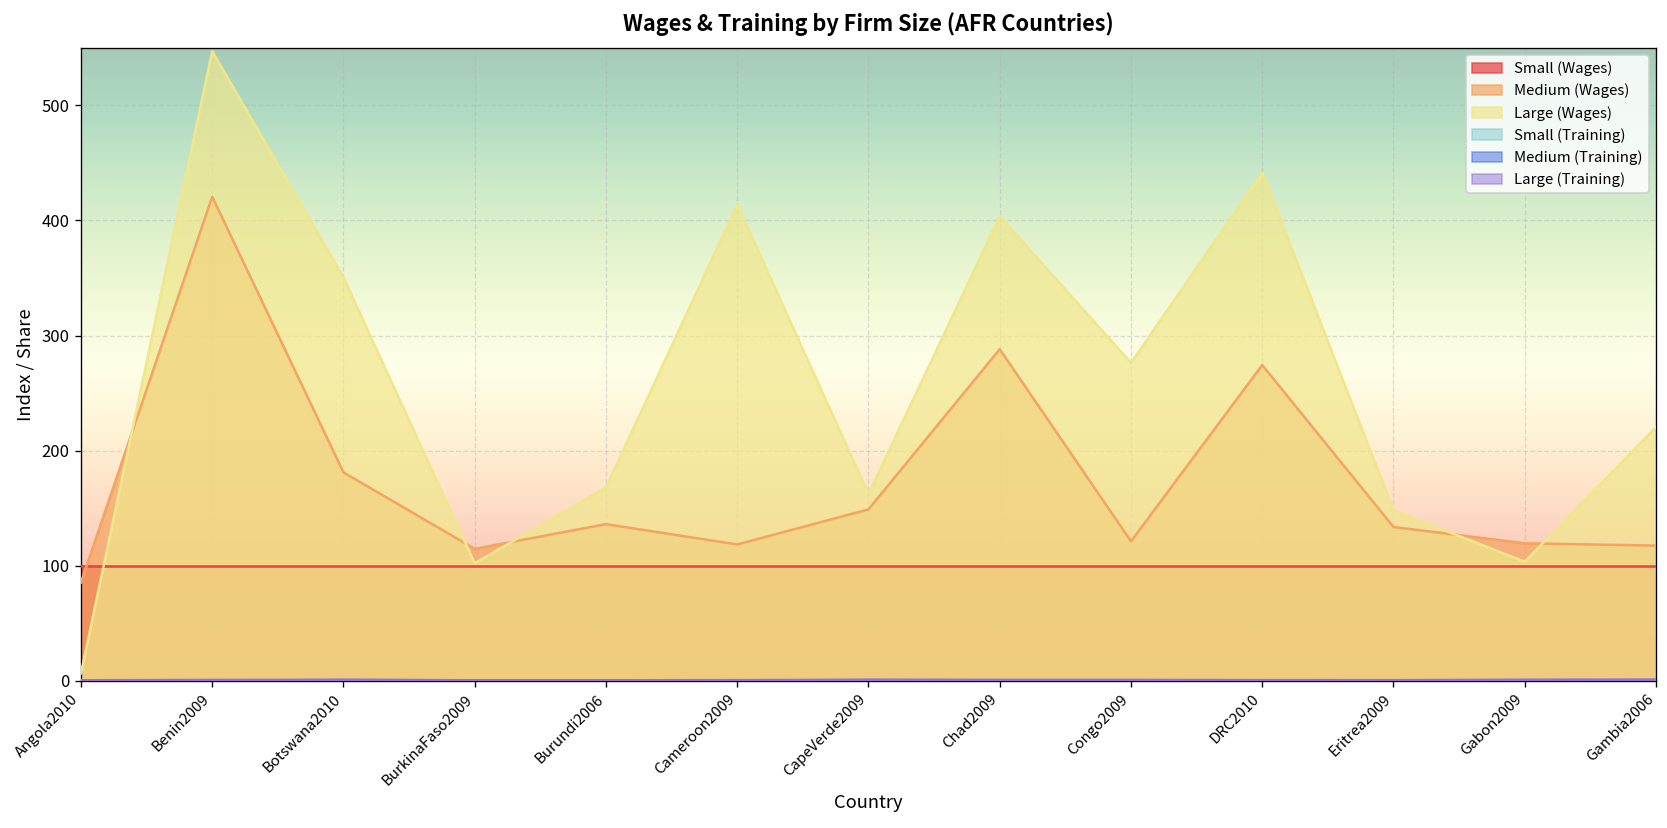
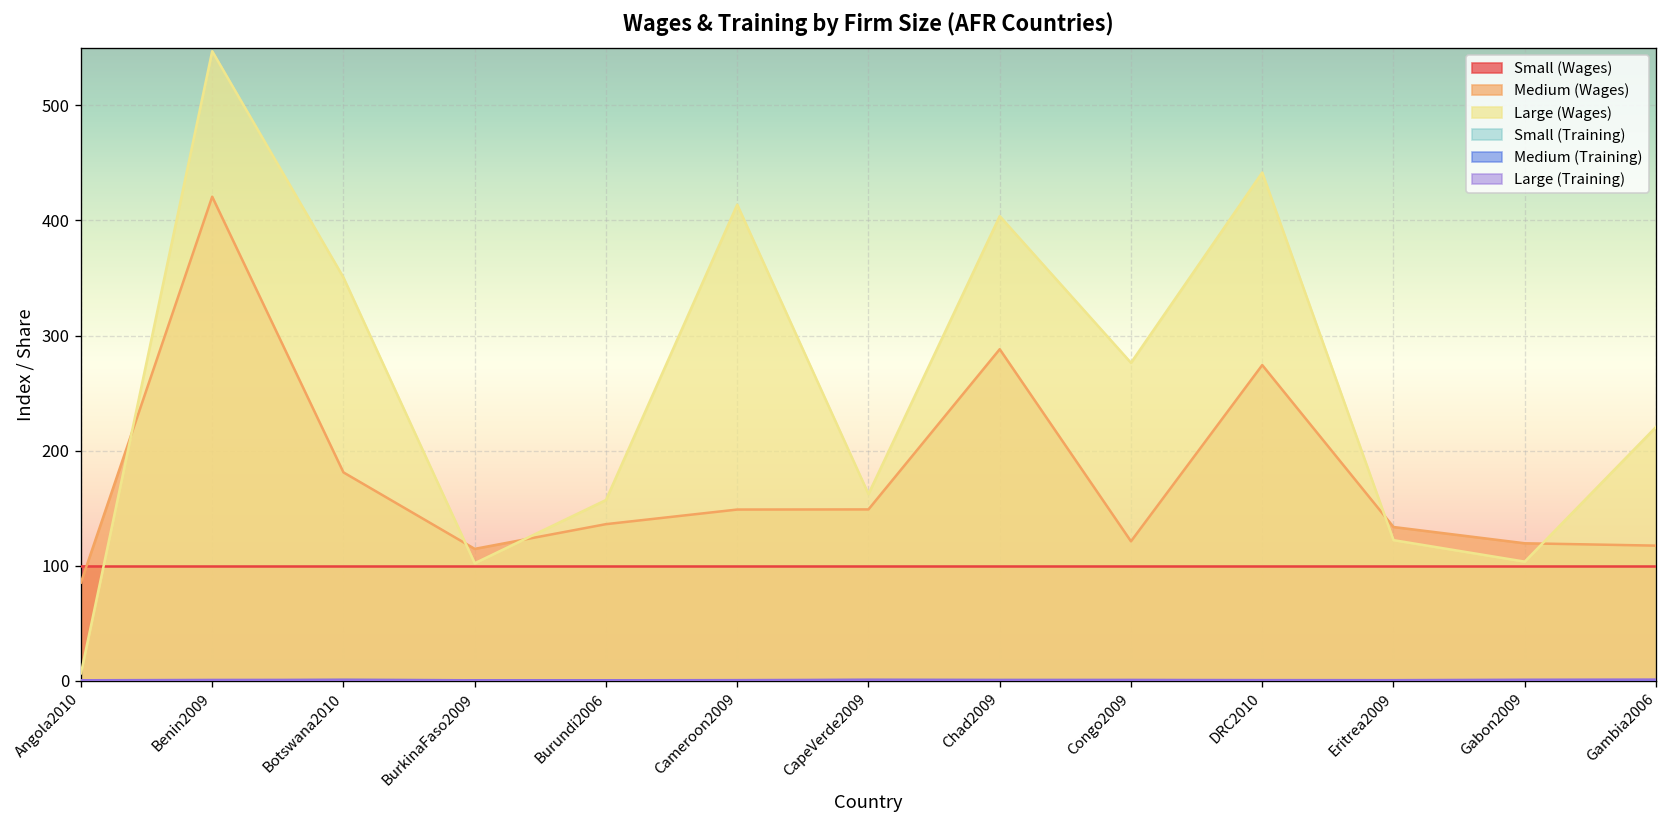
  {
    "Small (Wages)": {
      "Angola2010": 100,
      "Benin2009": 100,
      "Botswana2010": 100,
      "Burundi2006": 100,
      "Cameroon2009": 100,
      "CapeVerde2009": 100,
      "Chad2009": 100,
      "Congo2009": 100,
      "DRC2010": 100,
      "Eritrea2009": 100,
      "Gabon2009": 100,
      "Gambia2006": 100
    },
    "Medium (Wages)": {
      "Angola2010": 90,
      "Benin2009": 420,
      "Botswana2010": 180,
      "BurkinaFaso2009": 110,
      "Burundi2006": 140,
-     "Cameroon2009": 120,
+     "Cameroon2009": 150,
      "CapeVerde2009": 150,
      "Chad2009": 290,
      "Congo2009": 120,
      "DRC2010": 270,
      "Eritrea2009": 130,
      "Gabon2009": 120,
      "Gambia2006": 120
    },
    "Large (Wages)": {
      "Angola2010": 10,
      "Benin2009": 550,
      "Botswana2010": 350,
-     "Burundi2006": 170,
+     "Burundi2006": 160,
      "Cameroon2009": 410,
      "CapeVerde2009": 160,
      "Chad2009": 400,
      "Congo2009": 280,
      "DRC2010": 440,
-     "Eritrea2009": 150,
+     "Eritrea2009": 120,
      "Gabon2009": 100,
      "Gambia2006": 220
    }
  }
